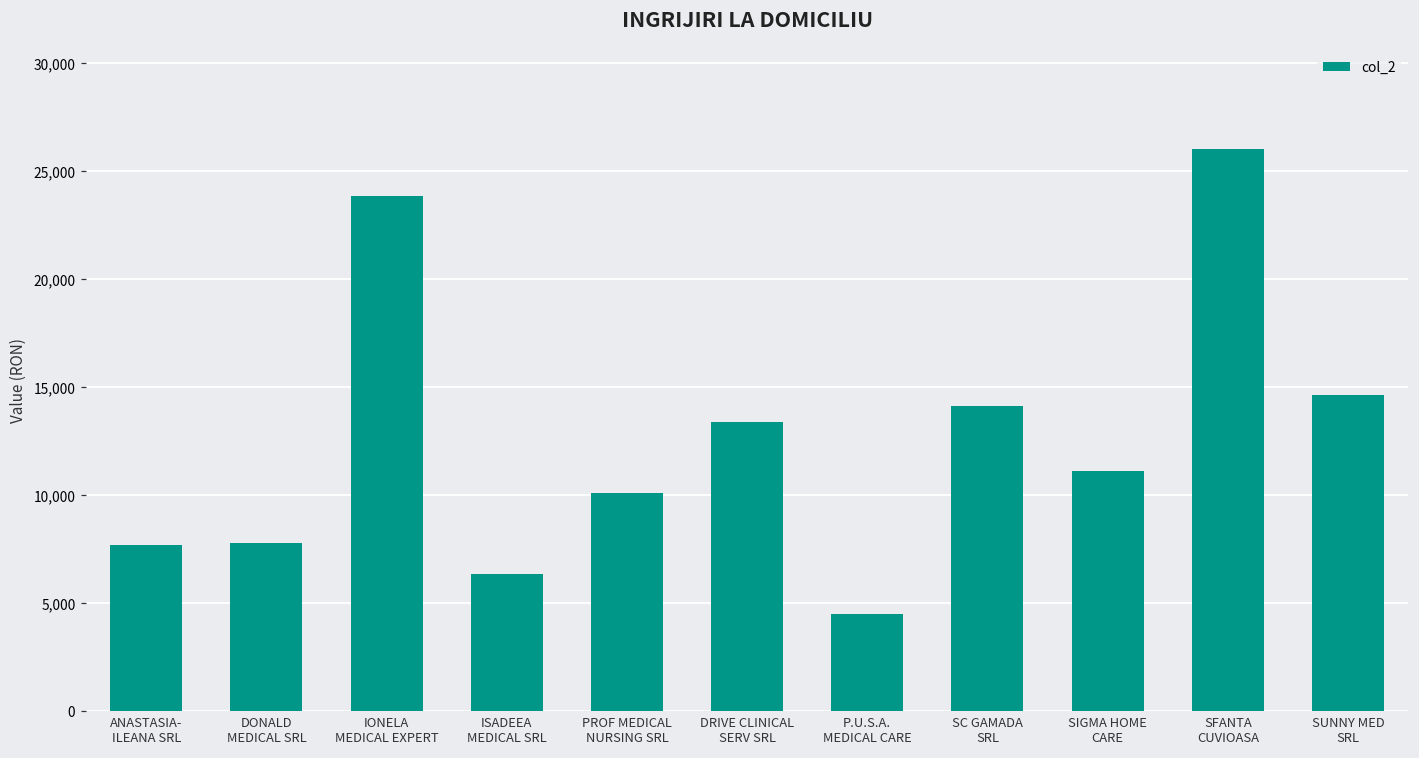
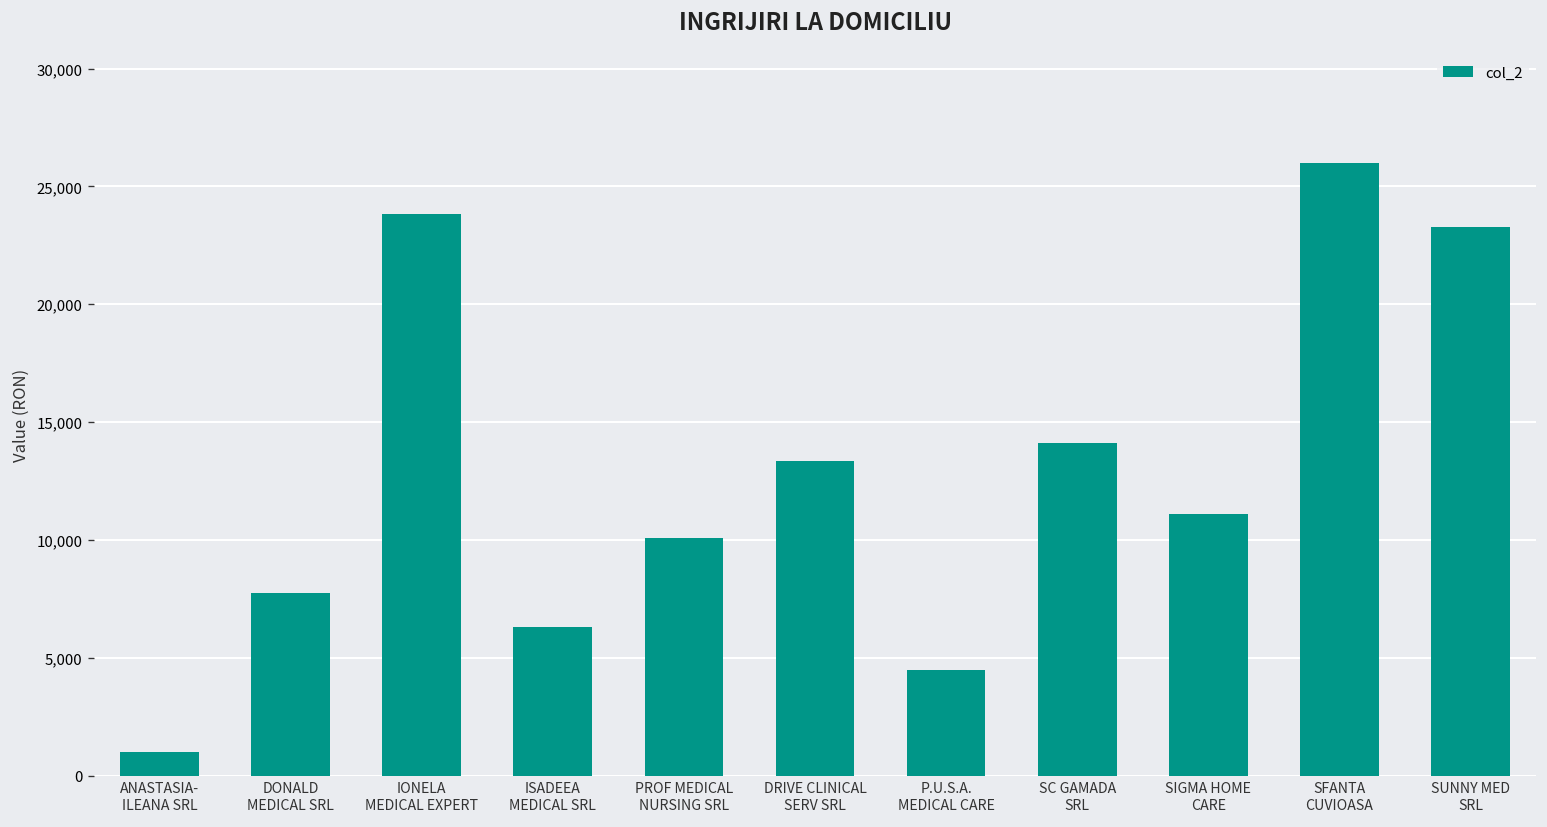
  {
-   "ANASTASIA- ILEANA SRL": "7,700",
+   "ANASTASIA- ILEANA SRL": "1,000",
    "DONALD MEDICAL SRL": "7,800",
    "IONELA MEDICAL EXPERT": "23,800",
    "ISADEEA MEDICAL SRL": "6,300",
    "PROF MEDICAL NURSING SRL": "10,100",
    "DRIVE CLINICAL SERV SRL": "13,400",
    "P.U.S.A. MEDICAL CARE": "4,500",
    "SC GAMADA SRL": "14,100",
    "SIGMA HOME CARE": "11,100",
    "SFANTA CUVIOASA": "26,000",
-   "SUNNY MED SRL": "14,600"
+   "SUNNY MED SRL": "23,300"
  }
